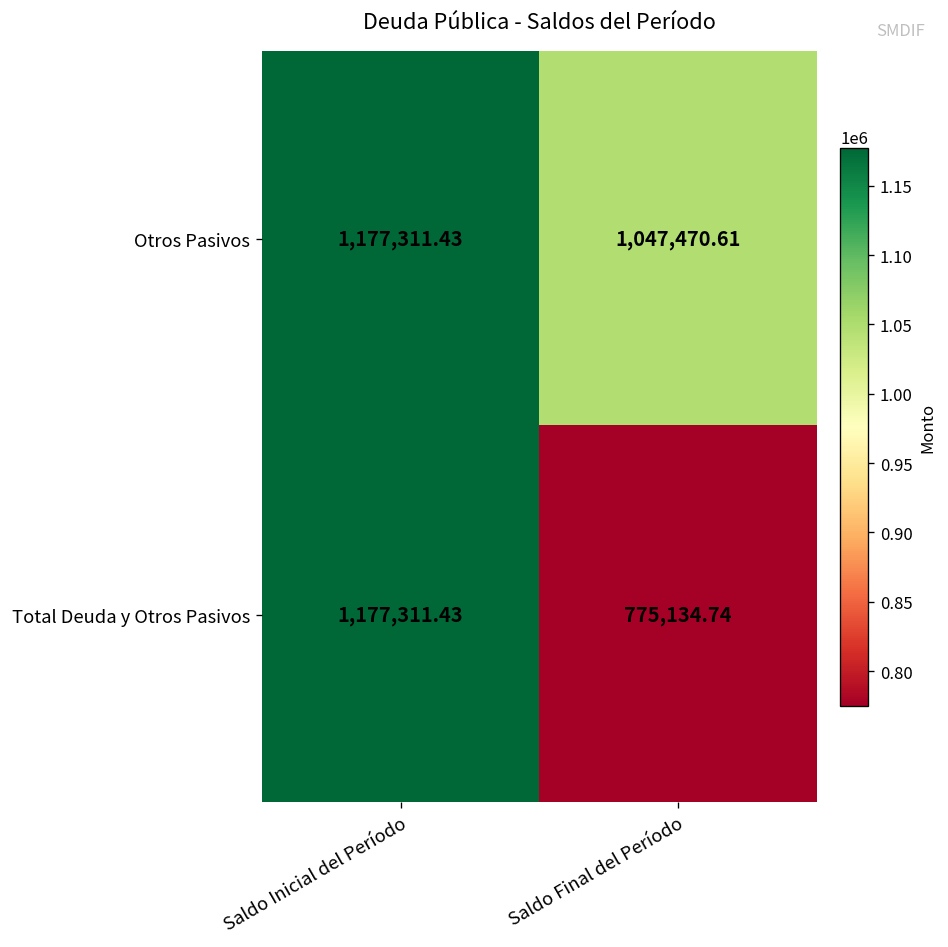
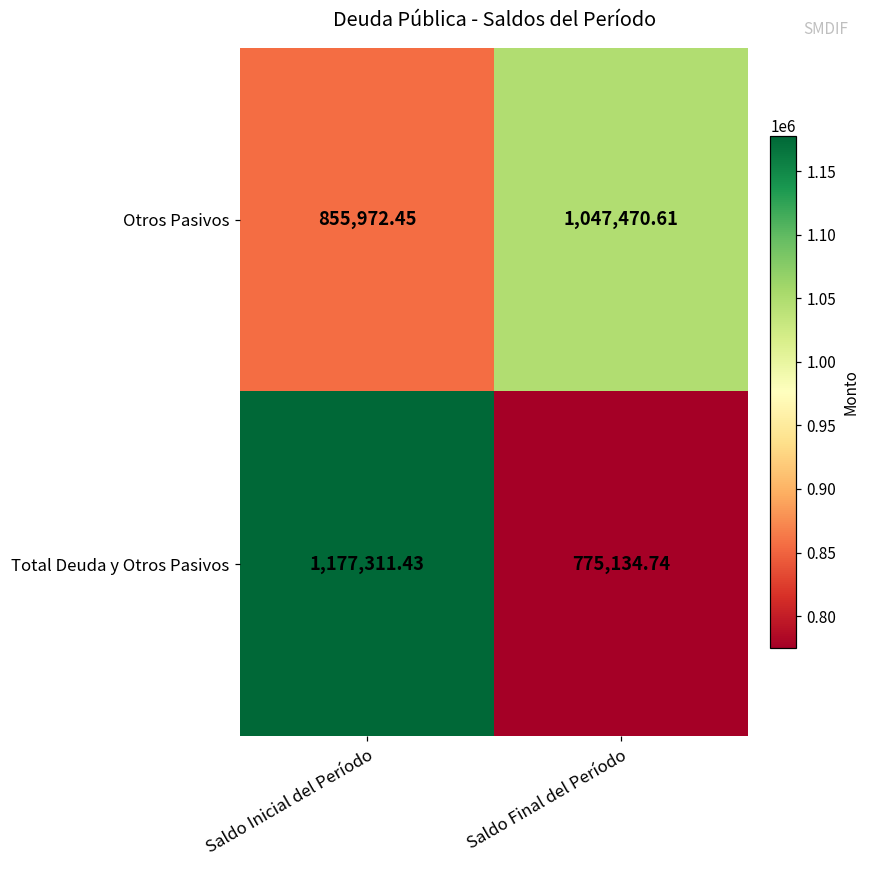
  {
    "Otros Pasivos": {
-     "Saldo Inicial del Período": "1,177,311.43",
+     "Saldo Inicial del Período": "855,972.45",
      "Saldo Final del Período": "1,047,470.61"
    },
    "Total Deuda y Otros Pasivos": {
      "Saldo Inicial del Período": "1,177,311.43",
      "Saldo Final del Período": "775,134.74"
    }
  }
